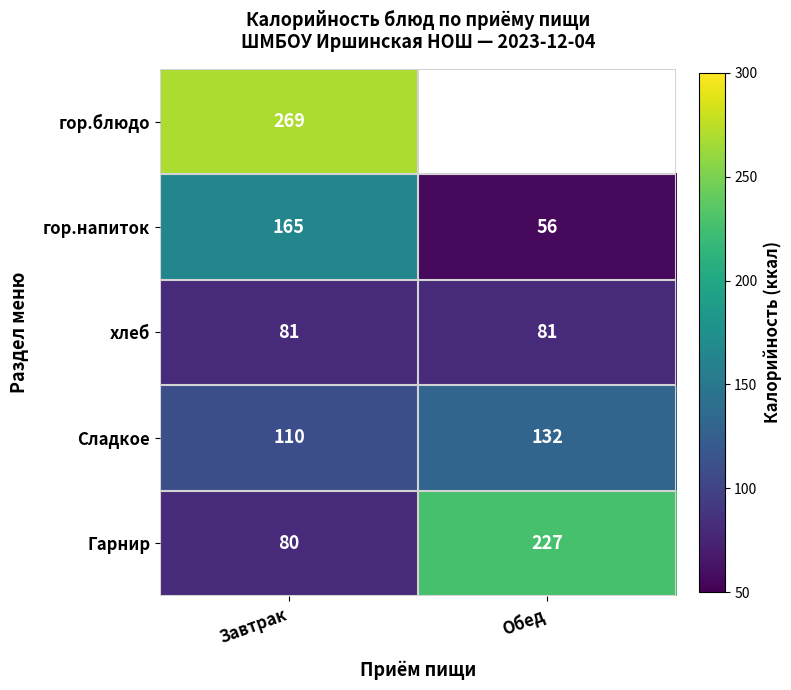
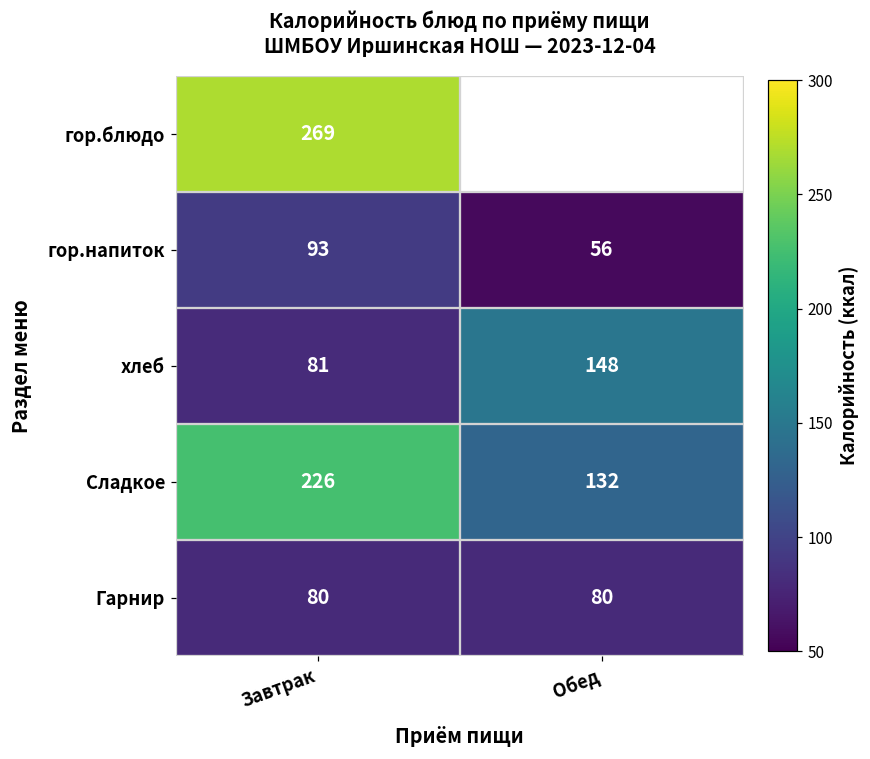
  {
    "гор.блюдо": {
      "Завтрак": 269
    },
    "гор.напиток": {
-     "Завтрак": 165,
+     "Завтрак": 93,
      "Обед": 56
    },
    "хлеб": {
      "Завтрак": 81,
-     "Обед": 81
+     "Обед": 148
    },
    "Сладкое": {
-     "Завтрак": 110,
+     "Завтрак": 226,
      "Обед": 132
    },
    "Гарнир": {
      "Завтрак": 80,
-     "Обед": 227
+     "Обед": 80
    }
  }
